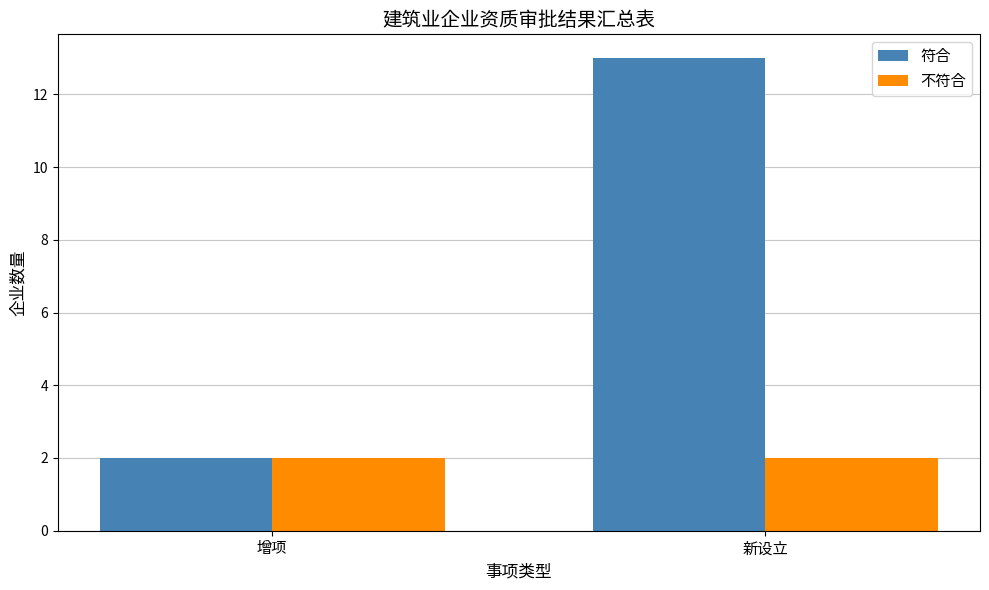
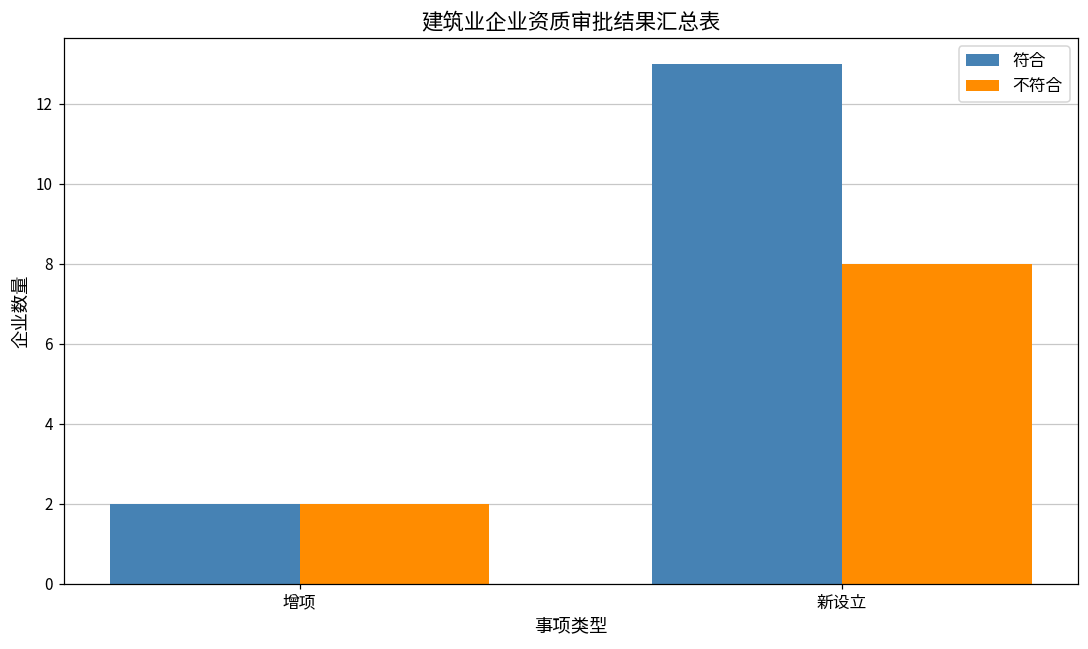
  {
    "符合": {
      "增项": 2,
      "新设立": 13
    },
    "不符合": {
      "增项": 2,
-     "新设立": 2
+     "新设立": 8
    }
  }
